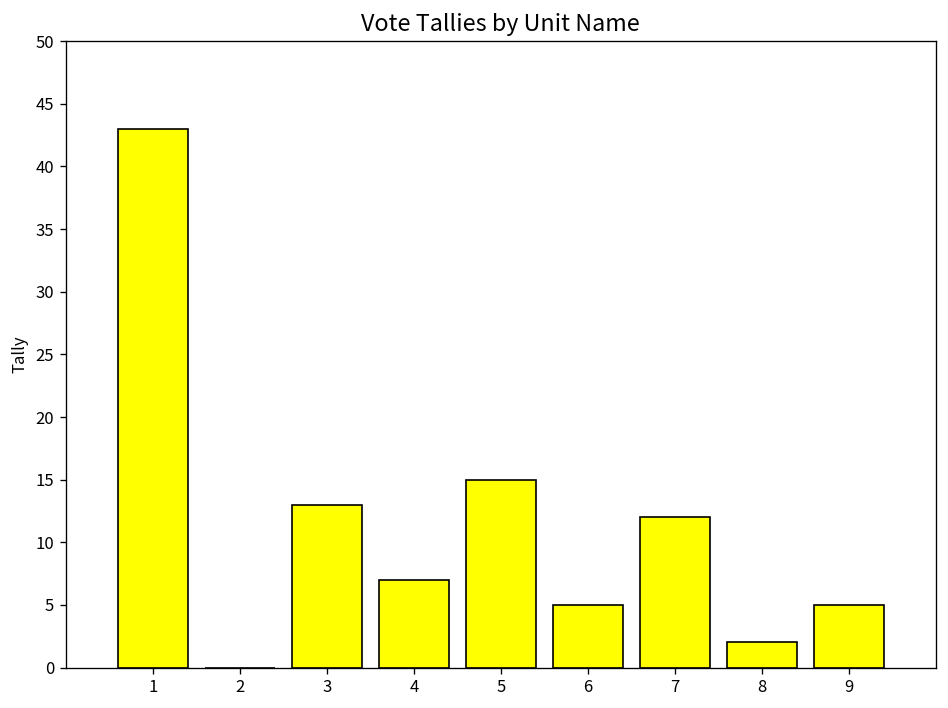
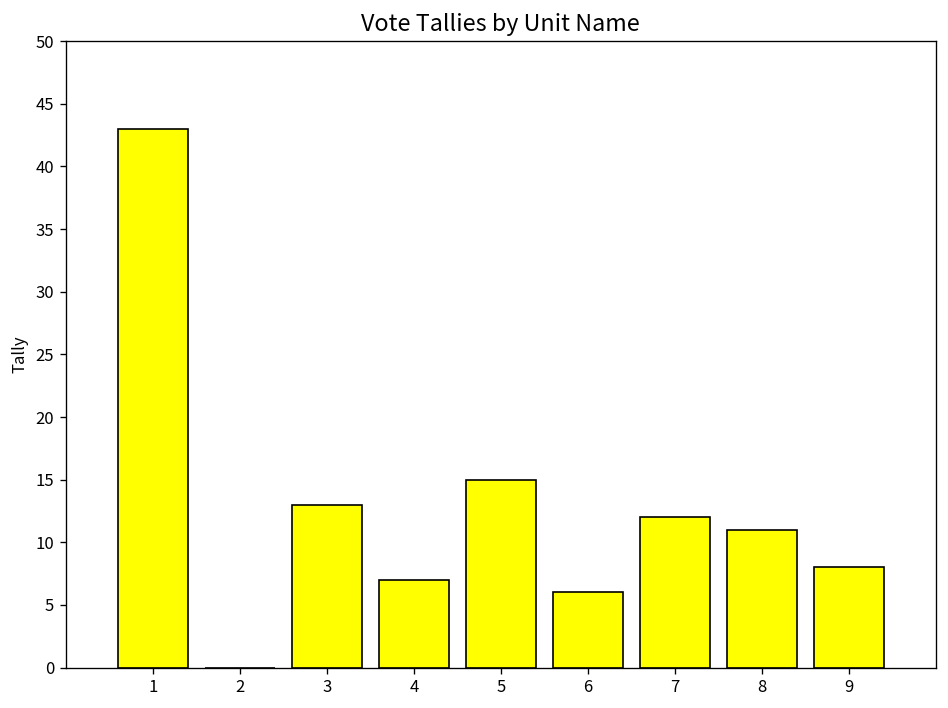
  {
    "1": 43,
    "2": 0,
    "3": 13,
    "4": 7,
    "5": 15,
-   "6": 5,
+   "6": 6,
    "7": 12,
-   "8": 2,
-   "9": 5
+   "8": 11,
+   "9": 8
  }
